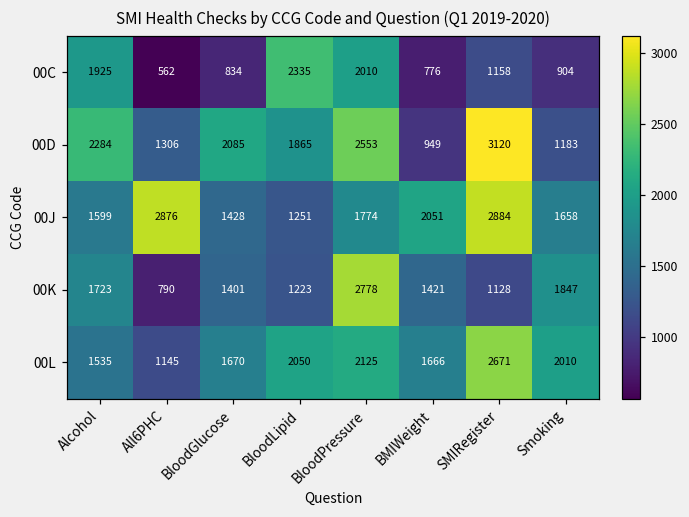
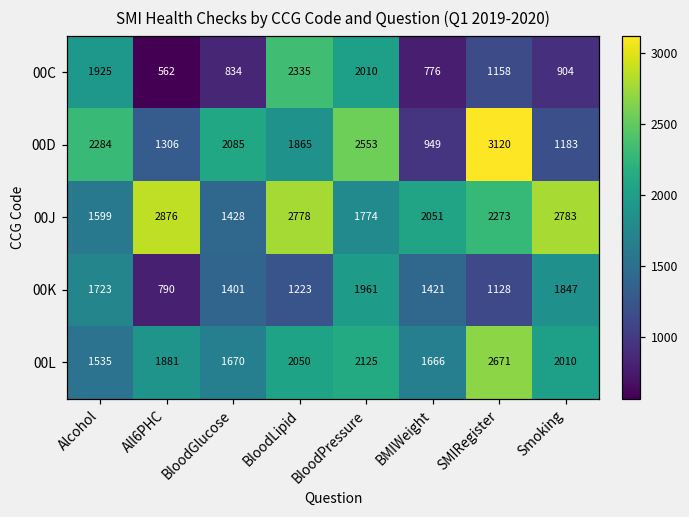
  {
    "00C": {
      "Alcohol": 1925,
      "All6PHC": 562,
      "BloodGlucose": 834,
      "BloodLipid": 2335,
      "BloodPressure": 2010,
      "BMIWeight": 776,
      "SMIRegister": 1158,
      "Smoking": 904
    },
    "00D": {
      "Alcohol": 2284,
      "All6PHC": 1306,
      "BloodGlucose": 2085,
      "BloodLipid": 1865,
      "BloodPressure": 2553,
      "BMIWeight": 949,
      "SMIRegister": 3120,
      "Smoking": 1183
    },
    "00J": {
      "Alcohol": 1599,
      "All6PHC": 2876,
      "BloodGlucose": 1428,
-     "BloodLipid": 1251,
+     "BloodLipid": 2778,
      "BloodPressure": 1774,
      "BMIWeight": 2051,
-     "SMIRegister": 2884,
-     "Smoking": 1658
+     "SMIRegister": 2273,
+     "Smoking": 2783
    },
    "00K": {
      "Alcohol": 1723,
      "All6PHC": 790,
      "BloodGlucose": 1401,
      "BloodLipid": 1223,
-     "BloodPressure": 2778,
+     "BloodPressure": 1961,
      "BMIWeight": 1421,
      "SMIRegister": 1128,
      "Smoking": 1847
    },
    "00L": {
      "Alcohol": 1535,
-     "All6PHC": 1145,
+     "All6PHC": 1881,
      "BloodGlucose": 1670,
      "BloodLipid": 2050,
      "BloodPressure": 2125,
      "BMIWeight": 1666,
      "SMIRegister": 2671,
      "Smoking": 2010
    }
  }
